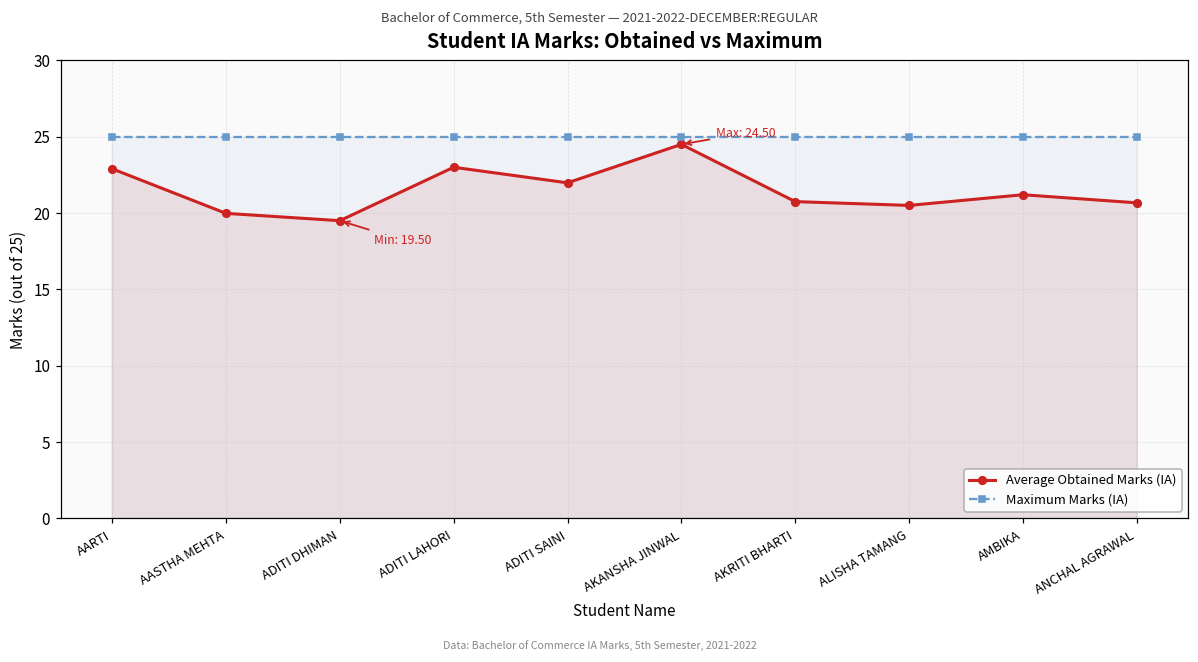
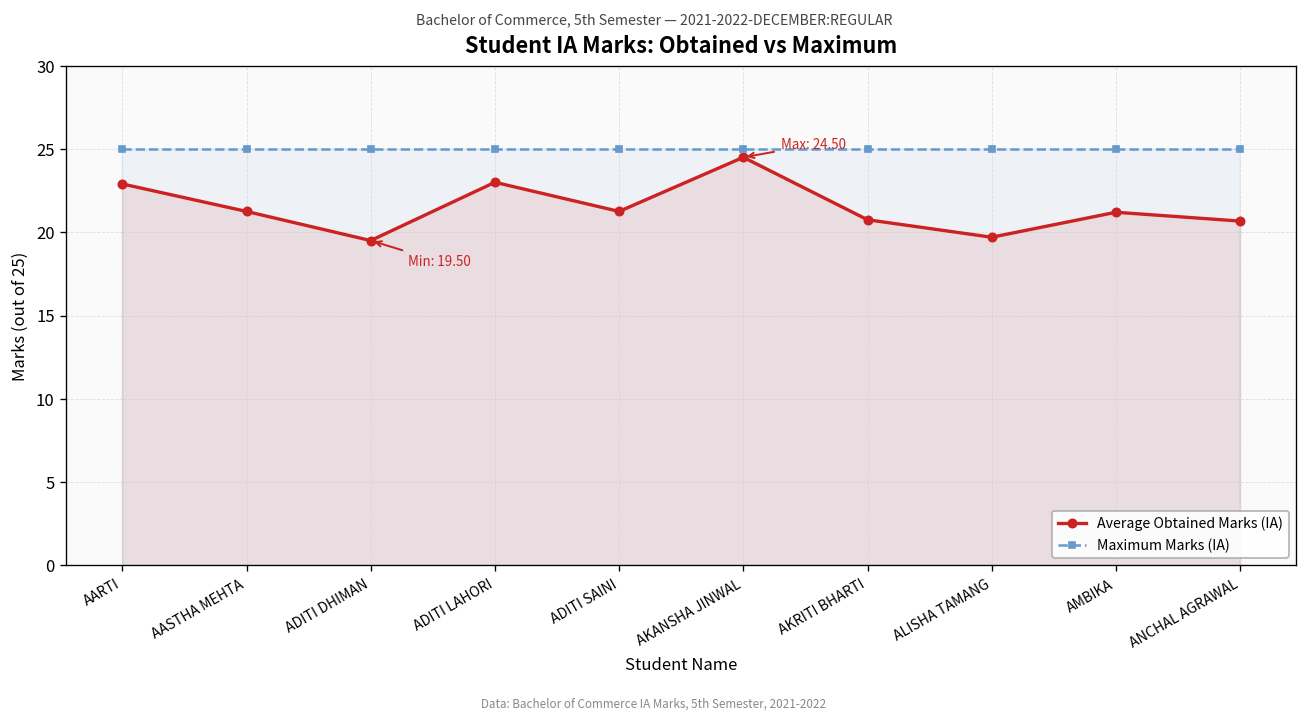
  {
    "Average Obtained Marks (IA)": {
      "AARTI": 22.9,
-     "AASTHA MEHTA": 20.0,
+     "AASTHA MEHTA": 21.3,
      "ADITI LAHORI": 23.0,
-     "ADITI SAINI": 22.0,
+     "ADITI SAINI": 21.3,
      "AKRITI BHARTI": 20.8,
-     "ALISHA TAMANG": 20.5,
+     "ALISHA TAMANG": 19.7,
      "AMBIKA": 21.2,
      "ANCHAL AGRAWAL": 20.7
    },
    "Maximum Marks (IA)": {
      "AARTI": 25.0,
      "AASTHA MEHTA": 25.0,
      "ADITI DHIMAN": 25.0,
      "ADITI LAHORI": 25.0,
      "ADITI SAINI": 25.0,
      "AKRITI BHARTI": 25.0,
      "ALISHA TAMANG": 25.0,
      "AMBIKA": 25.0,
      "ANCHAL AGRAWAL": 25.0
    }
  }
